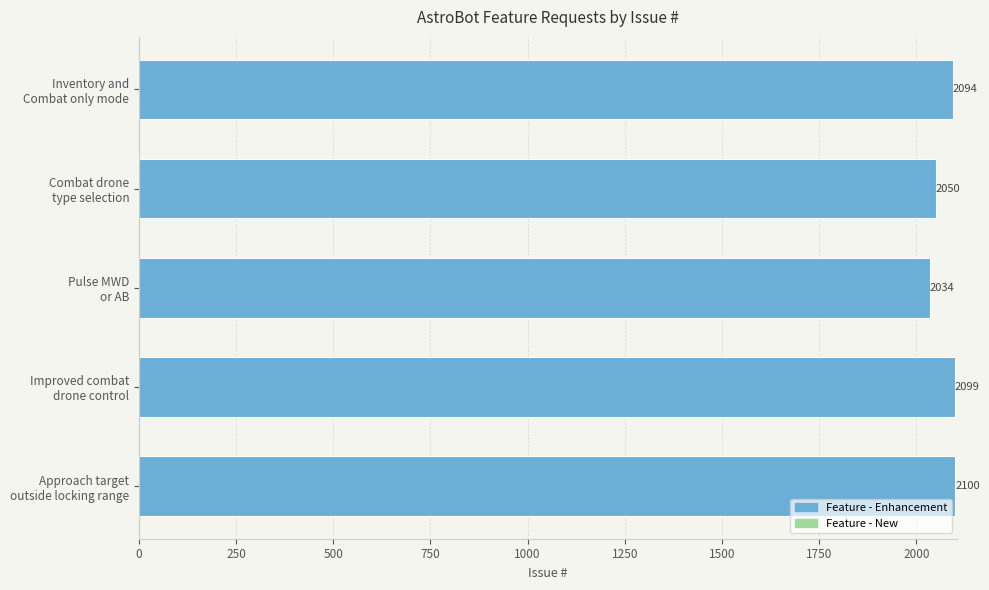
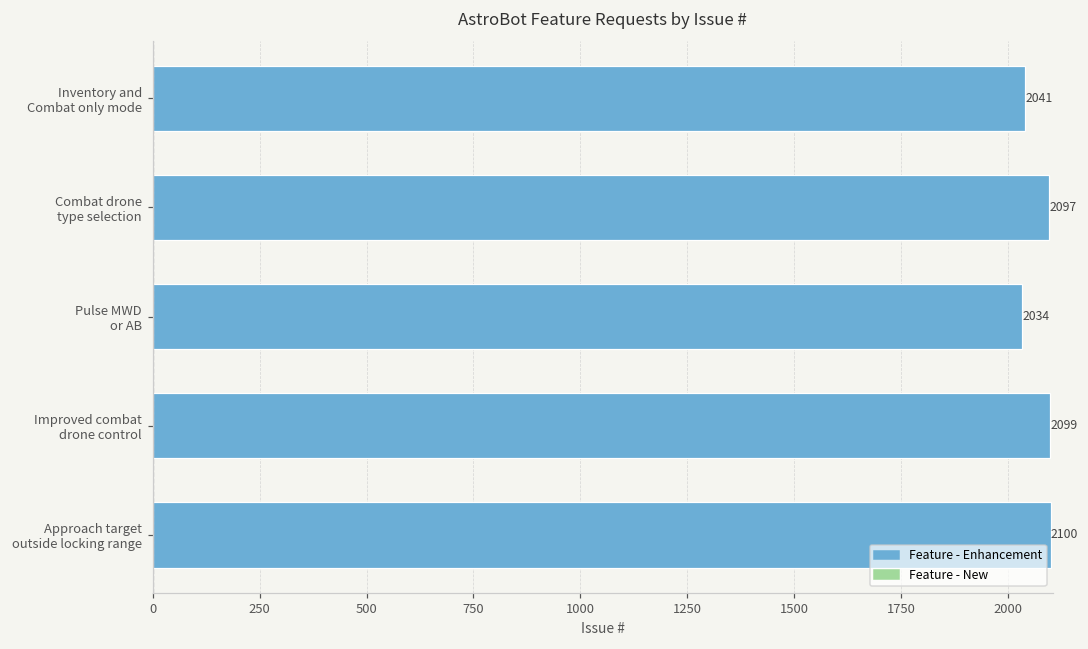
  {
-   "Inventory and Combat only mode": 2094,
-   "Combat drone type selection": 2050,
+   "Inventory and Combat only mode": 2041,
+   "Combat drone type selection": 2097,
    "Pulse MWD or AB": 2034,
    "Improved combat drone control": 2099,
    "Approach target outside locking range": 2100
  }
